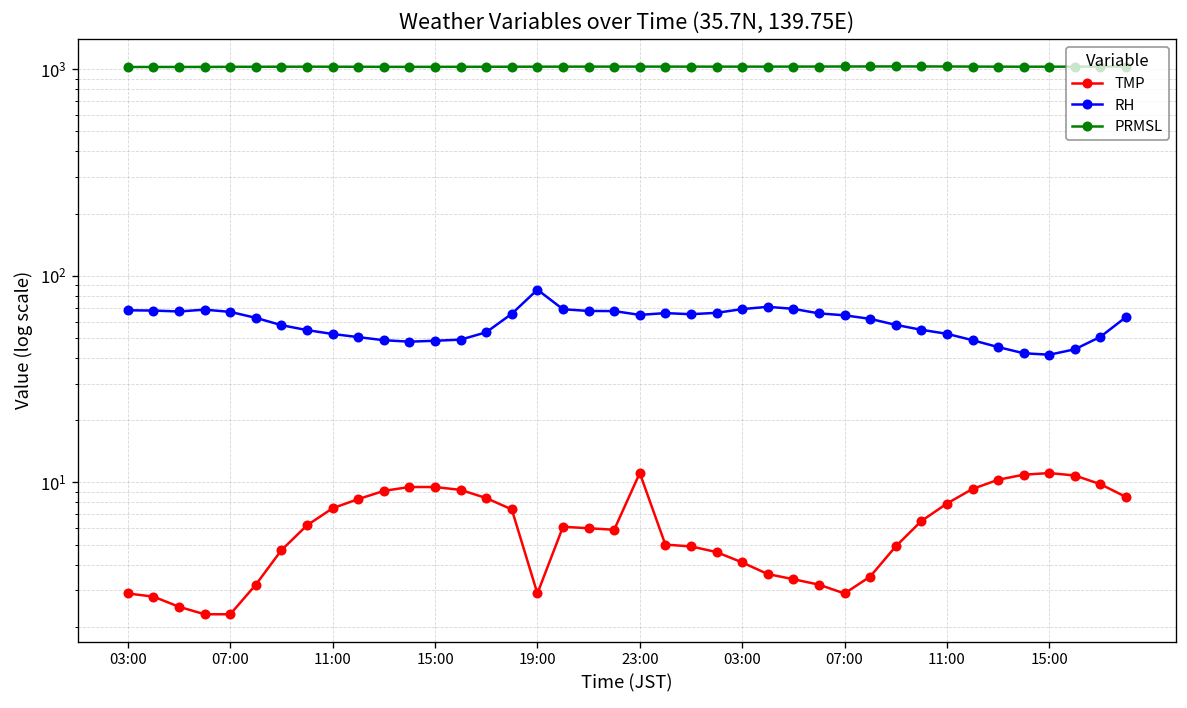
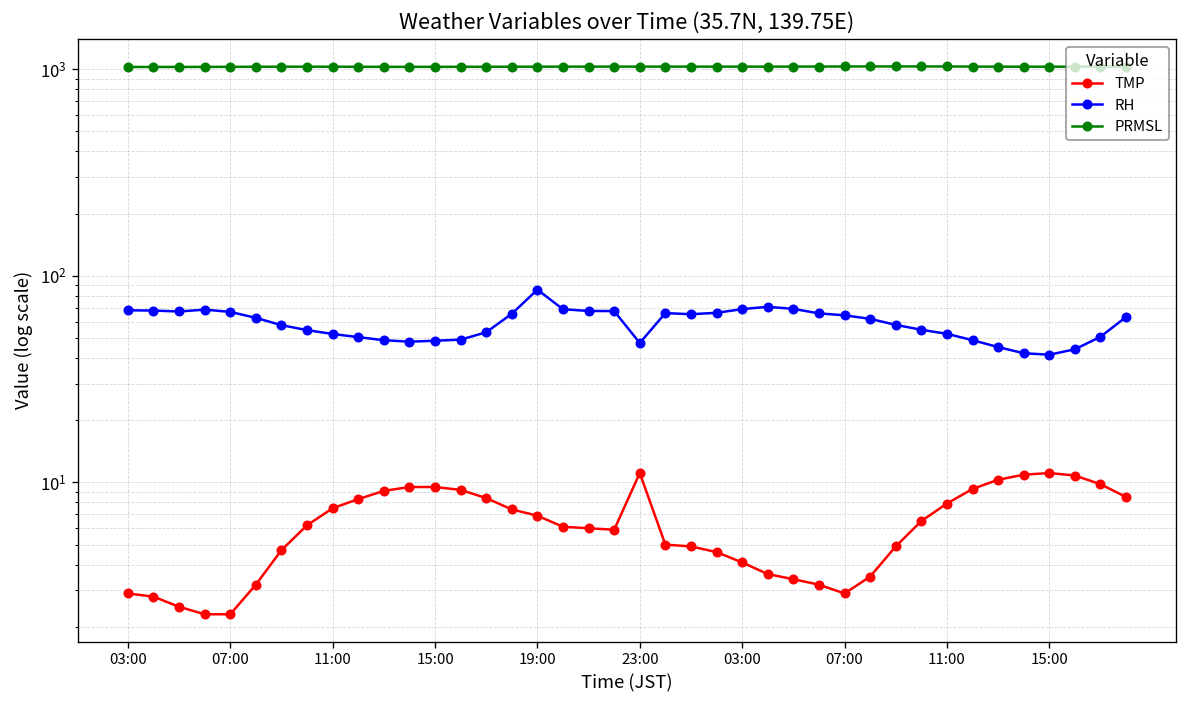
  {
    "TMP": {
-     "19:00": 2.9,
+     "19:00": 6.9,
      "23:00": 11
    },
    "RH": {
      "19:00": 90,
-     "23:00": 65
+     "23:00": 47
    },
    "PRMSL": {
      "19:00": 1000,
      "23:00": 1000
    }
  }
